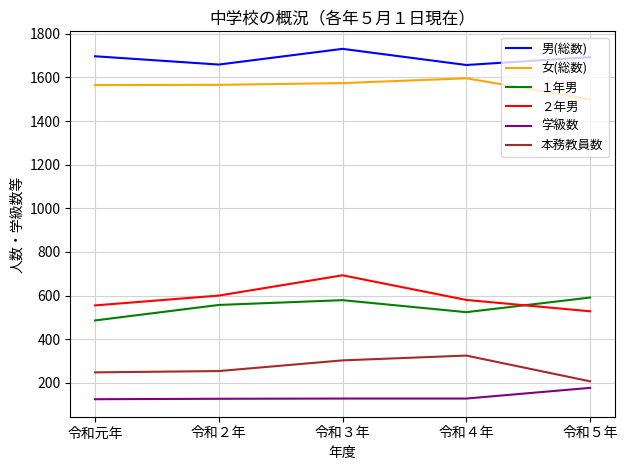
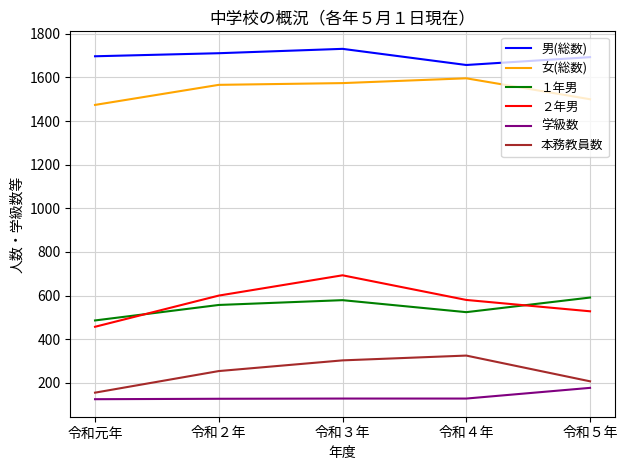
  {
    "男(総数)": {
      "令和元年": 1700,
-     "令和２年": 1660,
+     "令和２年": 1710,
      "令和３年": 1730,
      "令和４年": 1660
    },
    "女(総数)": {
-     "令和元年": 1570,
+     "令和元年": 1470,
      "令和２年": 1570,
      "令和３年": 1570,
      "令和４年": 1600
    },
    "１年男": {
      "令和元年": 490,
      "令和２年": 560,
      "令和３年": 580,
      "令和４年": 520,
      "令和５年": 590
    },
    "２年男": {
-     "令和元年": 560,
+     "令和元年": 460,
      "令和２年": 600,
      "令和３年": 690,
      "令和４年": 580,
      "令和５年": 530
    },
    "学級数": {
      "令和元年": 130,
      "令和２年": 130,
      "令和３年": 130,
      "令和４年": 130,
      "令和５年": 180
    },
    "本務教員数": {
-     "令和元年": 250,
+     "令和元年": 160,
      "令和２年": 250,
      "令和３年": 300,
      "令和４年": 330,
      "令和５年": 210
    }
  }
